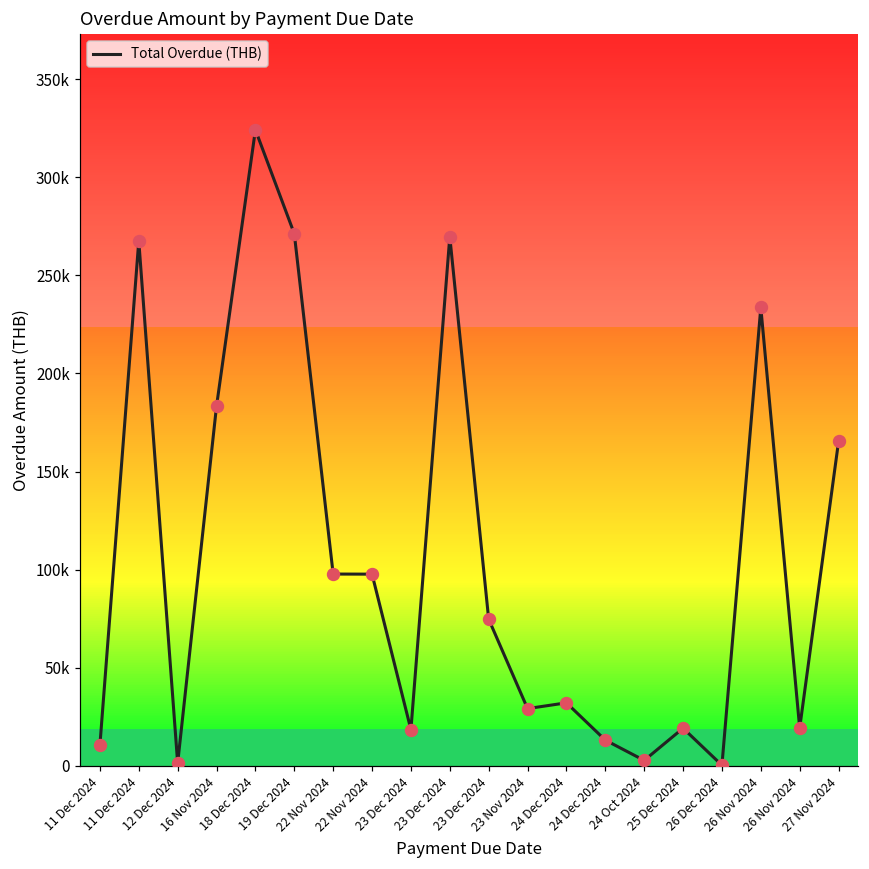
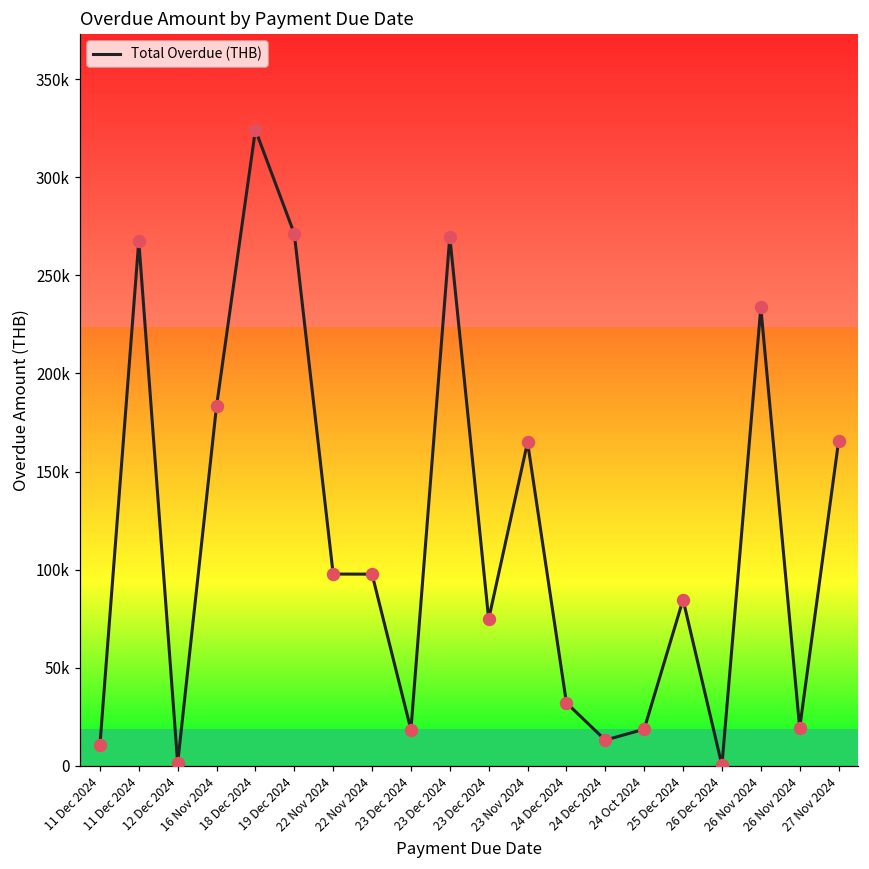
  {
    "12 Dec 2024": 1000,
    "16 Nov 2024": 183000,
    "18 Dec 2024": 324000,
    "19 Dec 2024": 271000,
-   "23 Nov 2024": 29000,
-   "24 Oct 2024": 3000,
-   "25 Dec 2024": 19000,
+   "23 Nov 2024": 165000,
+   "24 Oct 2024": 19000,
+   "25 Dec 2024": 85000,
    "26 Dec 2024": 0,
    "27 Nov 2024": 165000
  }
